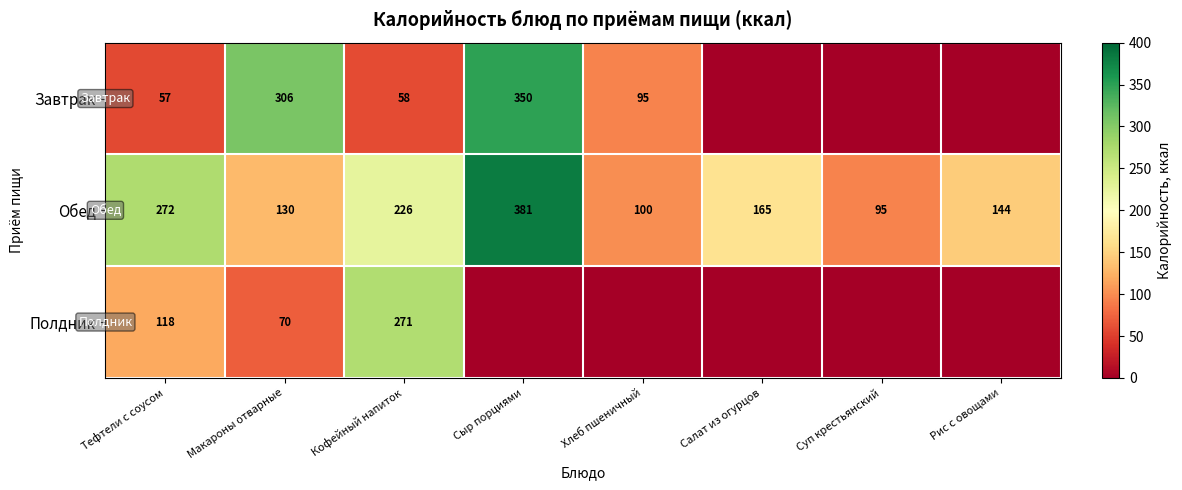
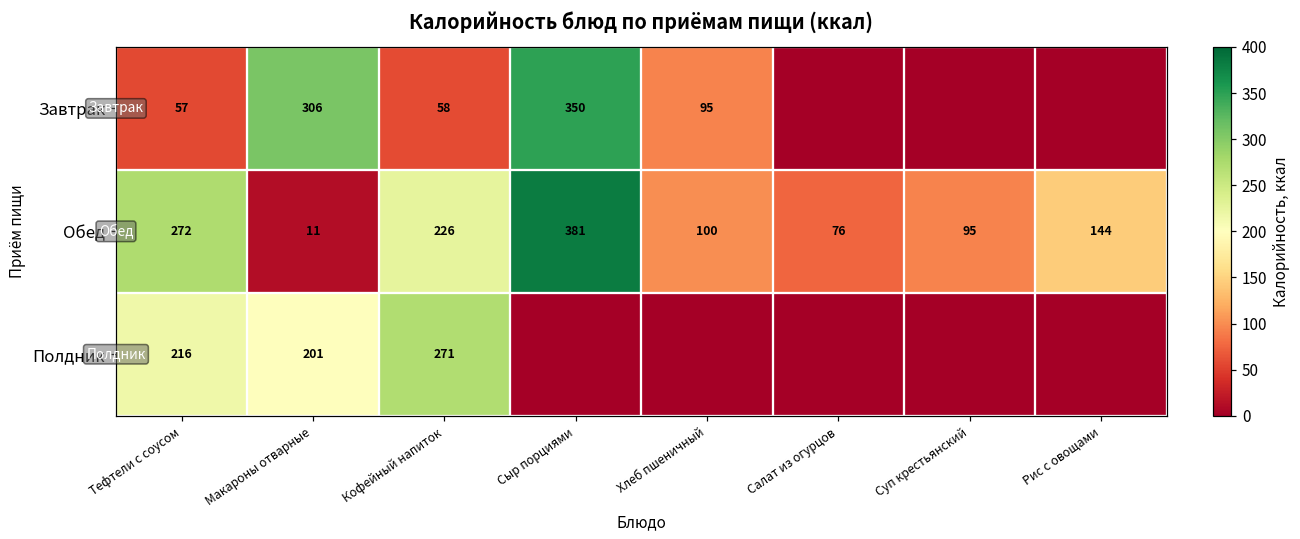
  {
    "Завтрак": {
      "Тефтели с соусом": 57,
      "Макароны отварные": 306,
      "Кофейный напиток": 58,
      "Сыр порциями": 350,
      "Хлеб пшеничный": 95
    },
    "Обед": {
      "Тефтели с соусом": 272,
-     "Макароны отварные": 130,
+     "Макароны отварные": 11,
      "Кофейный напиток": 226,
      "Сыр порциями": 381,
      "Хлеб пшеничный": 100,
-     "Салат из огурцов": 165,
+     "Салат из огурцов": 76,
      "Суп крестьянский": 95,
      "Рис с овощами": 144
    },
    "Полдник": {
-     "Тефтели с соусом": 118,
-     "Макароны отварные": 70,
+     "Тефтели с соусом": 216,
+     "Макароны отварные": 201,
      "Кофейный напиток": 271
    }
  }
